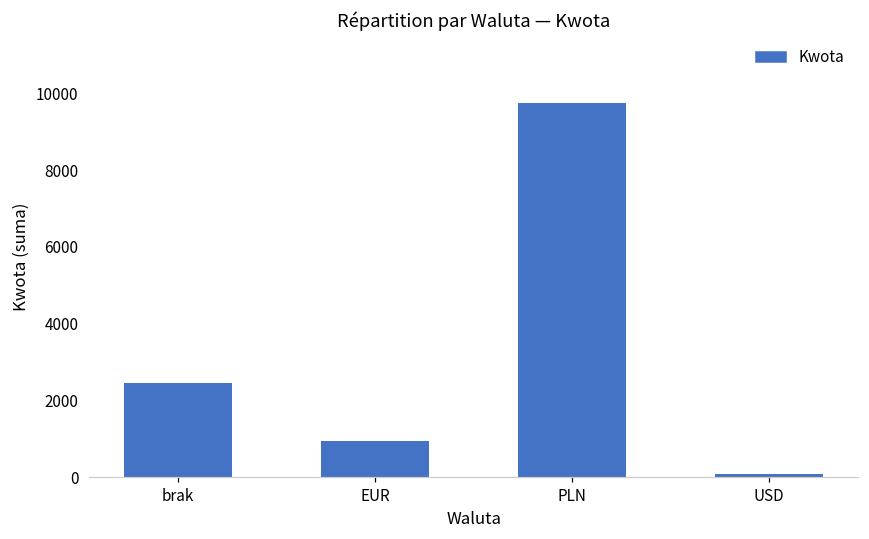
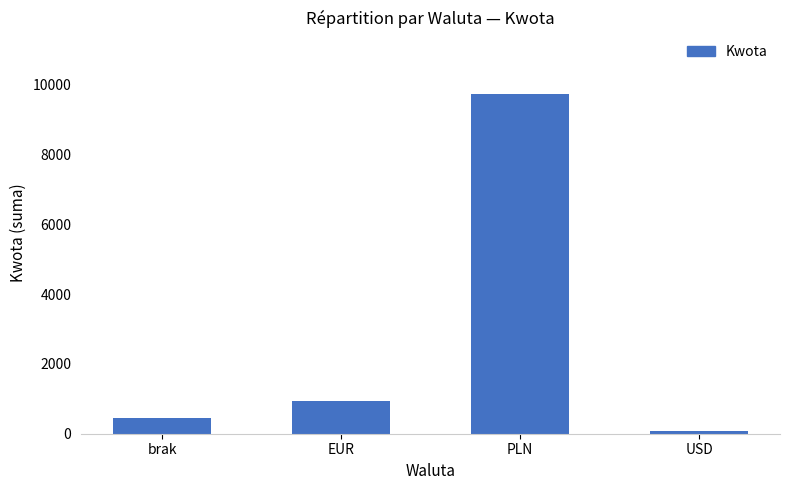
  {
-   "brak": 2500,
+   "brak": 500,
    "EUR": 900,
    "PLN": 9700,
    "USD": 100
  }
